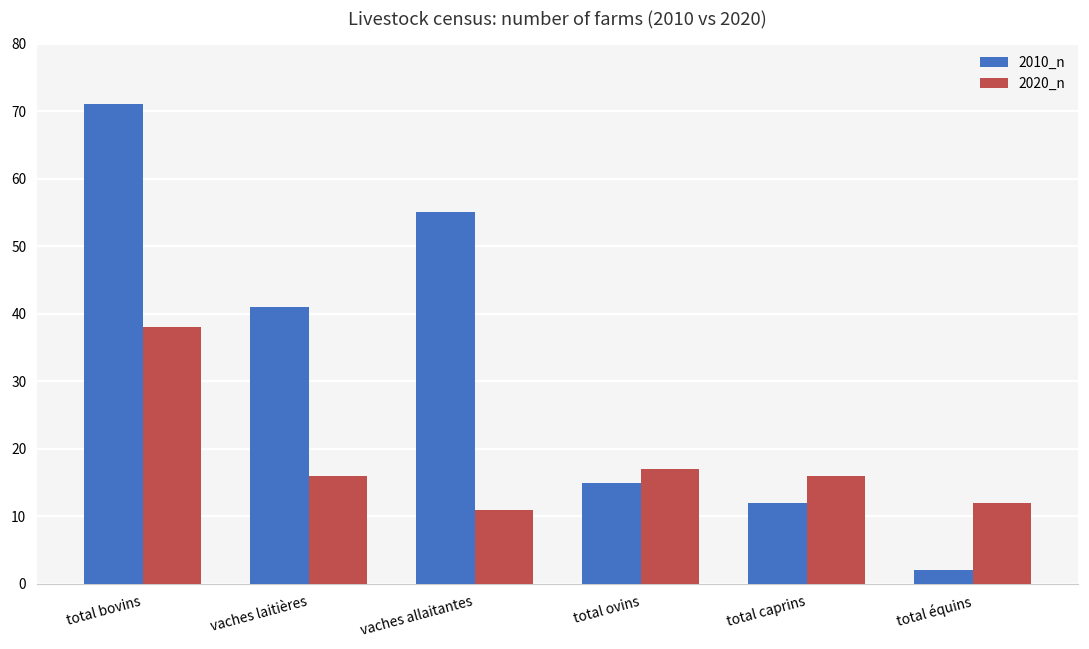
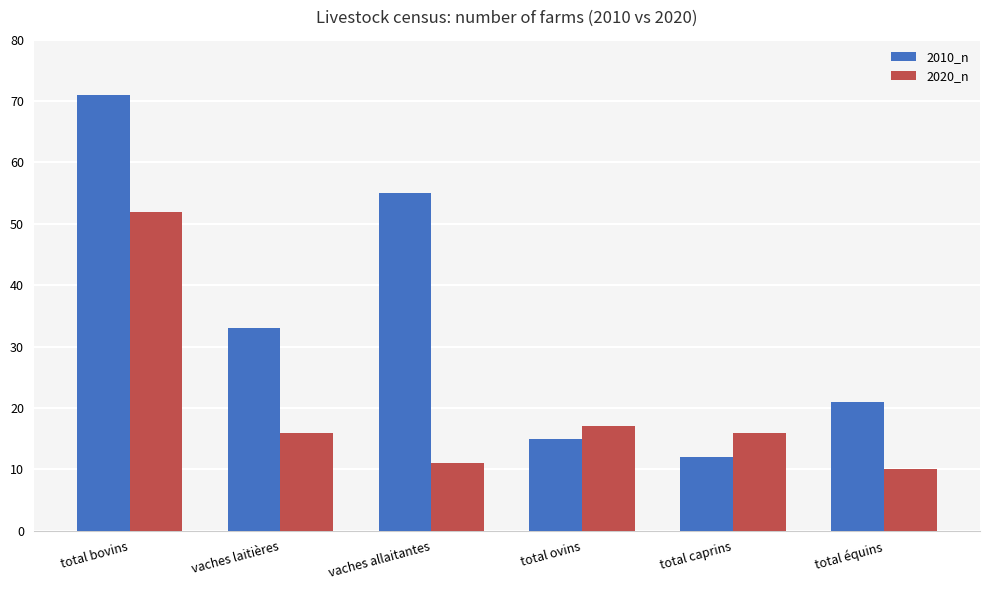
  {
    "2010_n": {
      "total bovins": 71,
-     "vaches laitières": 41,
+     "vaches laitières": 33,
      "vaches allaitantes": 55,
      "total ovins": 15,
      "total caprins": 12,
-     "total équins": 2
+     "total équins": 21
    },
    "2020_n": {
-     "total bovins": 38,
+     "total bovins": 52,
      "vaches laitières": 16,
      "vaches allaitantes": 11,
      "total ovins": 17,
      "total caprins": 16,
-     "total équins": 12
+     "total équins": 10
    }
  }
